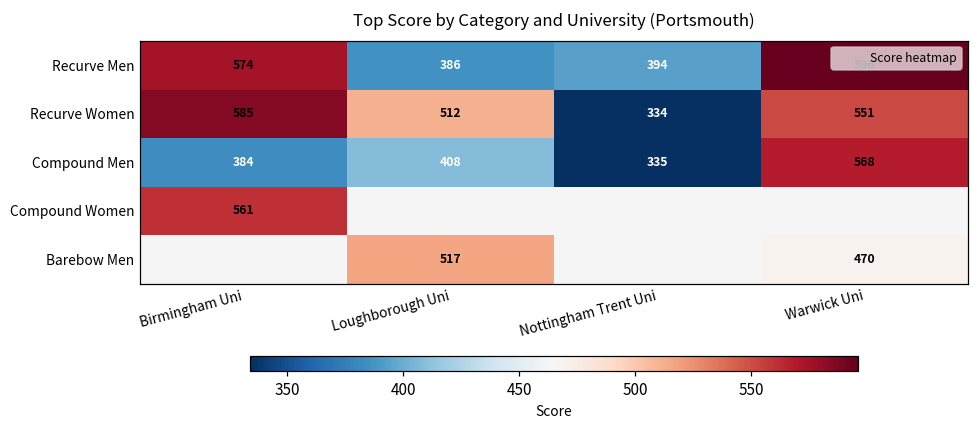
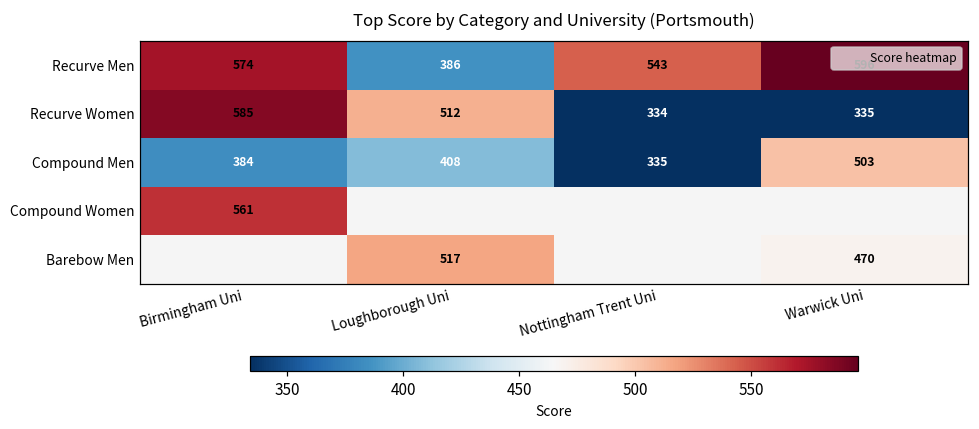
  {
    "Recurve Men": {
      "Birmingham Uni": 574,
      "Loughborough Uni": 386,
-     "Nottingham Trent Uni": 394
+     "Nottingham Trent Uni": 543
    },
    "Recurve Women": {
      "Birmingham Uni": 585,
      "Loughborough Uni": 512,
      "Nottingham Trent Uni": 334,
-     "Warwick Uni": 551
+     "Warwick Uni": 335
    },
    "Compound Men": {
      "Birmingham Uni": 384,
      "Loughborough Uni": 408,
      "Nottingham Trent Uni": 335,
-     "Warwick Uni": 568
+     "Warwick Uni": 503
    },
    "Compound Women": {
      "Birmingham Uni": 561
    },
    "Barebow Men": {
      "Loughborough Uni": 517,
      "Warwick Uni": 470
    }
  }
